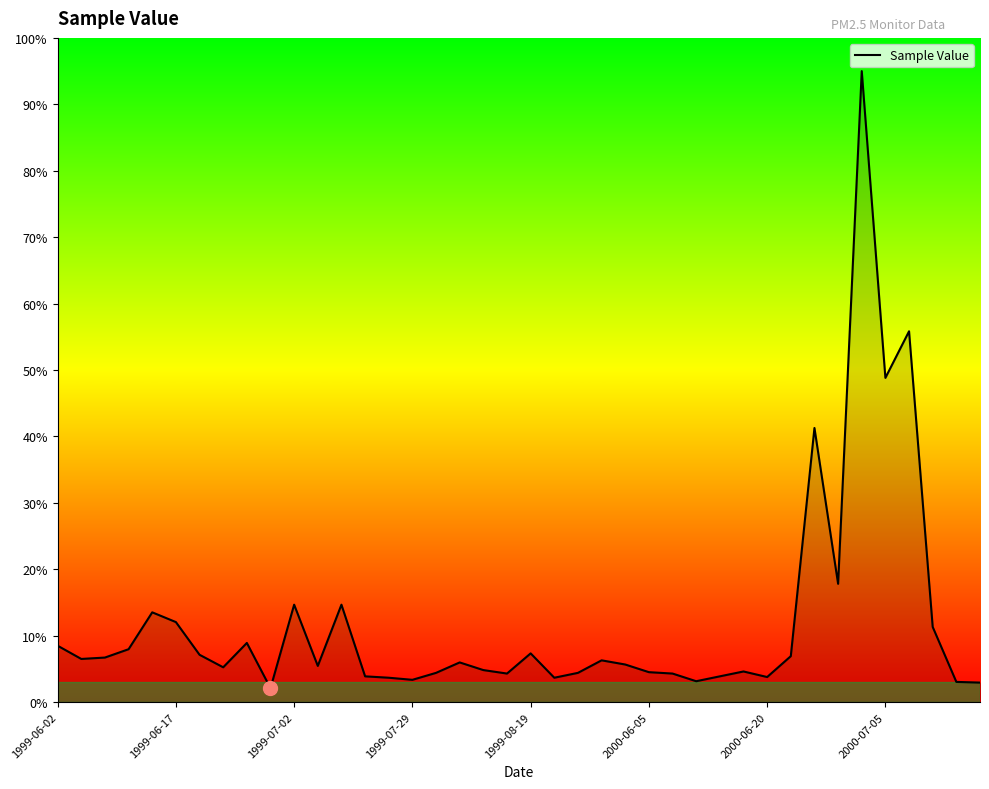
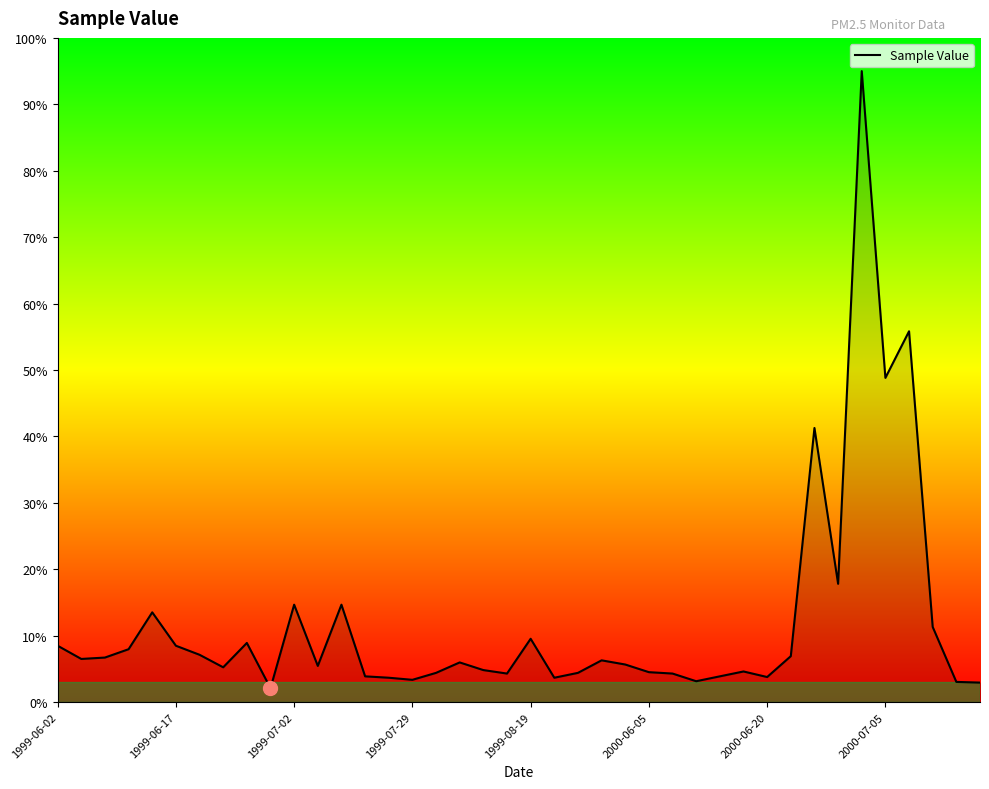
  {
    "Sample Value": {
      "1999-06-02": "8%",
-     "1999-06-17": "12%",
+     "1999-06-17": "8%",
      "1999-07-02": "15%",
      "1999-07-29": "3%",
-     "1999-08-19": "7%",
+     "1999-08-19": "10%",
      "2000-06-05": "5%",
      "2000-06-20": "4%",
      "2000-07-05": "49%"
    }
  }
